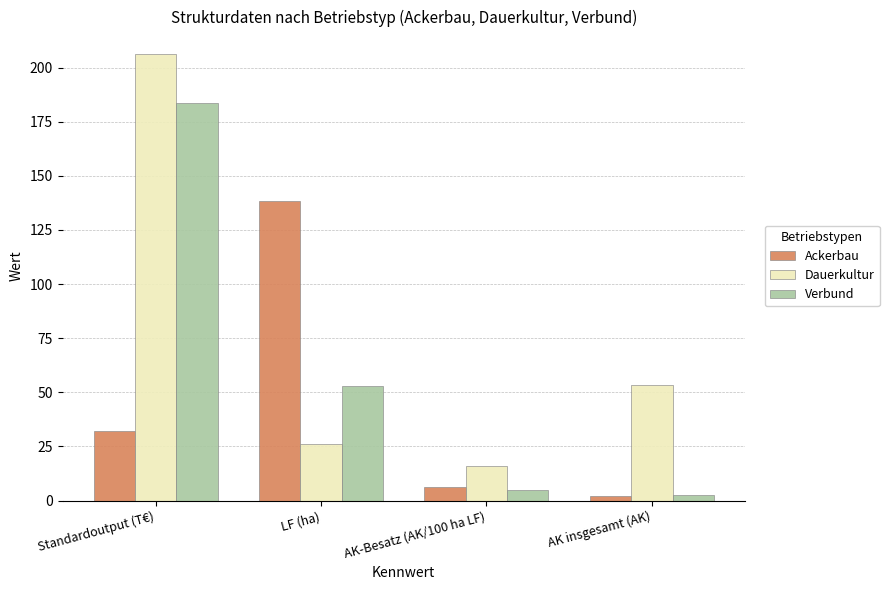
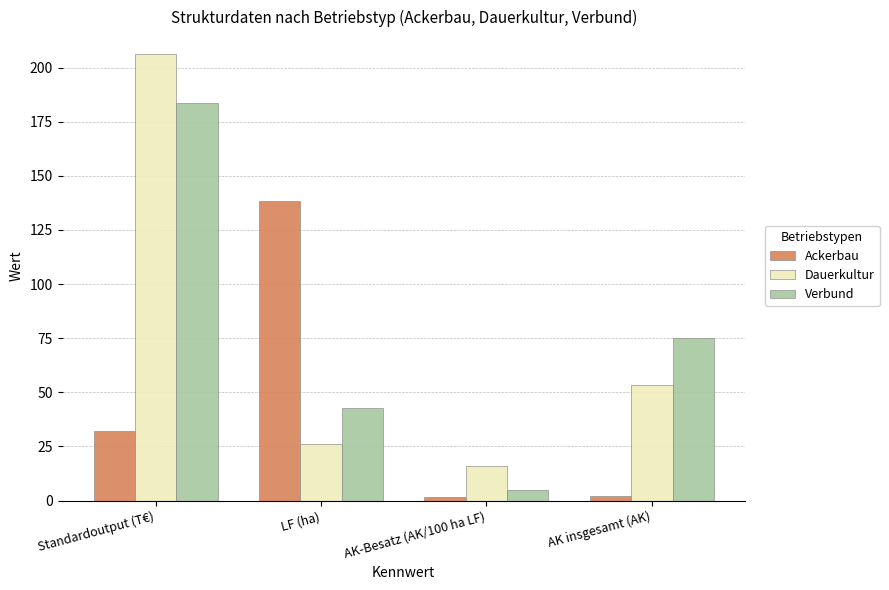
  {
    "Ackerbau": {
      "Standardoutput (T€)": 32,
      "LF (ha)": 138,
-     "AK-Besatz (AK/100 ha LF)": 6,
+     "AK-Besatz (AK/100 ha LF)": 1,
      "AK insgesamt (AK)": 2
    },
    "Dauerkultur": {
      "Standardoutput (T€)": 206,
      "LF (ha)": 26,
      "AK-Besatz (AK/100 ha LF)": 16,
      "AK insgesamt (AK)": 53
    },
    "Verbund": {
      "Standardoutput (T€)": 184,
-     "LF (ha)": 53,
+     "LF (ha)": 43,
      "AK-Besatz (AK/100 ha LF)": 5,
-     "AK insgesamt (AK)": 3
+     "AK insgesamt (AK)": 75
    }
  }
